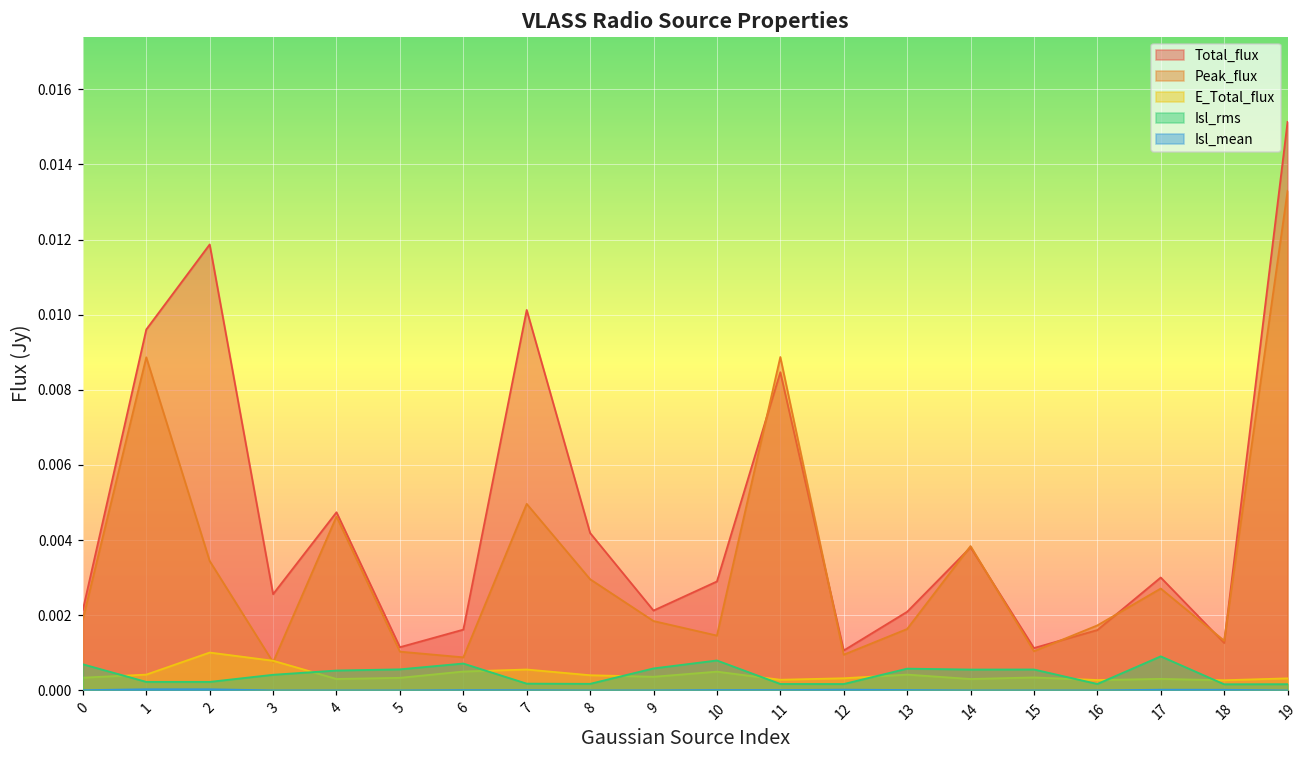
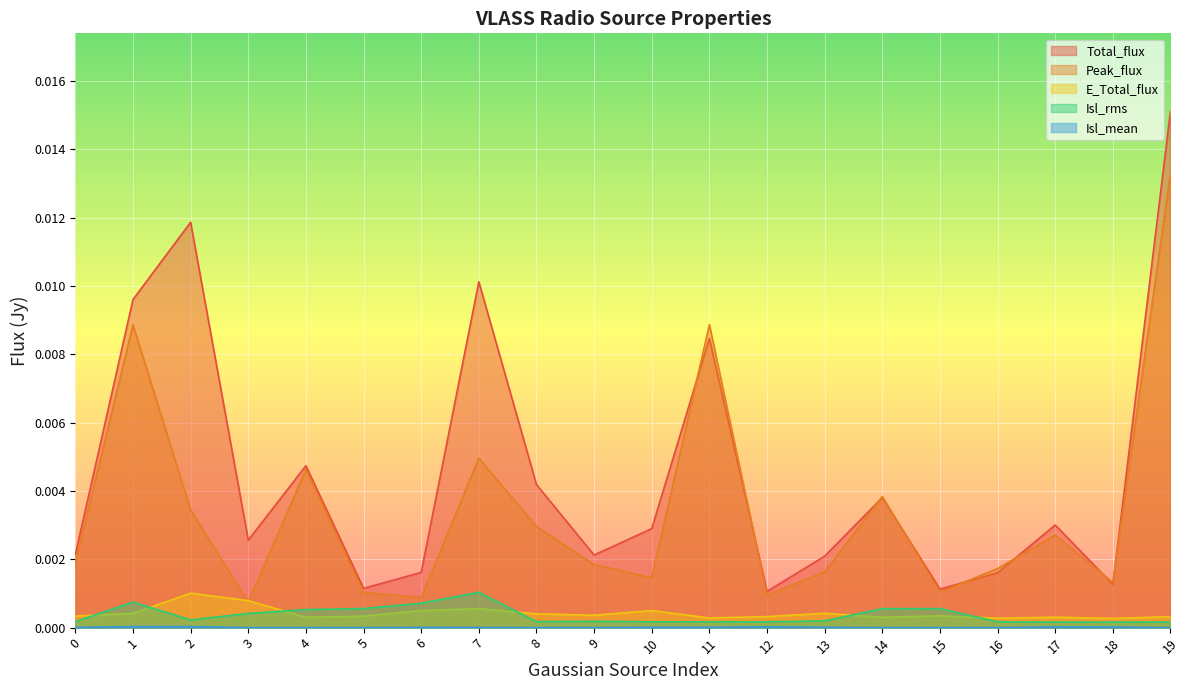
  {
    "Isl_rms": {
-     "0": 0.0007,
-     "1": 0.0002,
+     "0": 0.0002,
+     "1": 0.0007,
      "2": 0.0002,
      "3": 0.0004,
      "4": 0.0005,
      "5": 0.0006,
      "6": 0.0007,
-     "7": 0.0002,
+     "7": 0.0010,
      "8": 0.0002,
-     "9": 0.0006,
-     "10": 0.0008,
+     "9": 0.0002,
+     "10": 0.0002,
      "11": 0.0002,
      "12": 0.0002,
-     "13": 0.0006,
+     "13": 0.0002,
      "14": 0.0006,
      "15": 0.0006,
      "16": 0.0002,
-     "17": 0.0009,
+     "17": 0.0002,
      "18": 0.0002,
      "19": 0.0002
    },
    "Isl_mean": {
      "0": 0.0000,
      "1": 0.0000,
      "2": 0.0000,
      "3": 0.0000,
      "4": 0.0000,
      "5": 0.0000,
      "6": 0.0000,
      "7": 0.0000,
      "8": 0.0000,
      "9": 0.0000,
      "10": 0.0000,
      "11": 0.0000,
      "12": 0.0000,
      "13": 0.0000,
      "14": 0.0000,
      "15": 0.0000,
      "16": 0.0000,
      "17": 0.0000,
      "18": 0.0000,
      "19": 0.0000
    }
  }
